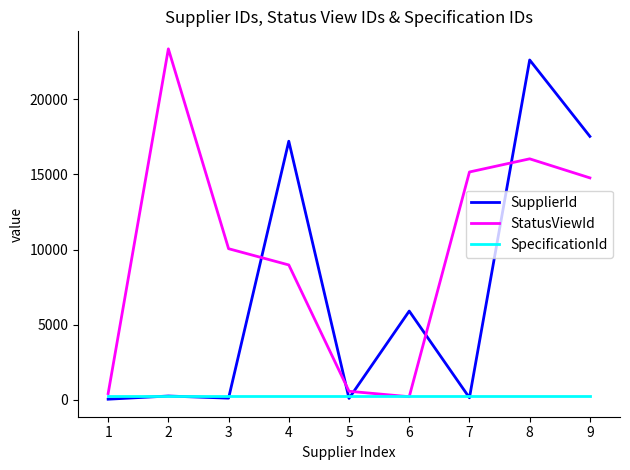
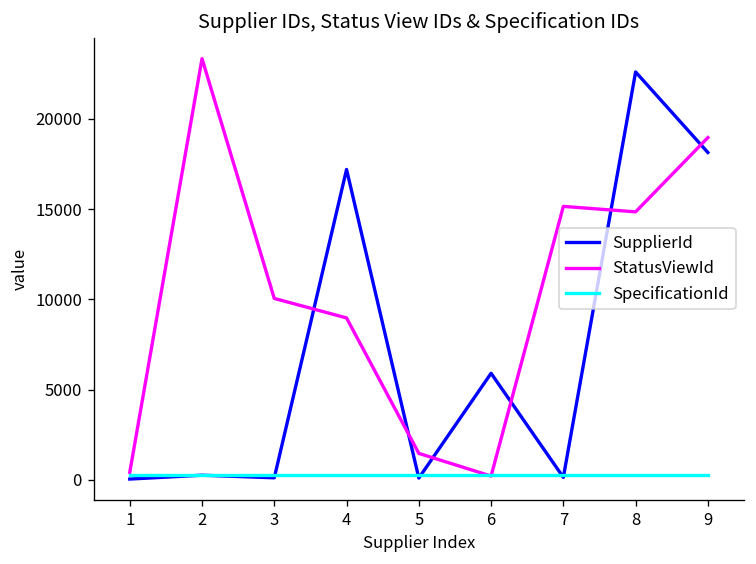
  {
    "SupplierId": {
      "1": 0,
      "4": 17200,
      "6": 5900,
      "8": 22600,
-     "9": 17500
+     "9": 18100
    },
    "StatusViewId": {
      "2": 23300,
      "3": 10100,
      "4": 9000,
-     "5": 600,
+     "5": 1500,
      "7": 15200,
-     "8": 16000,
-     "9": 14800
+     "8": 14900,
+     "9": 19000
    },
    "SpecificationId": {
      "4": 300,
      "8": 300,
      "9": 300
    }
  }
